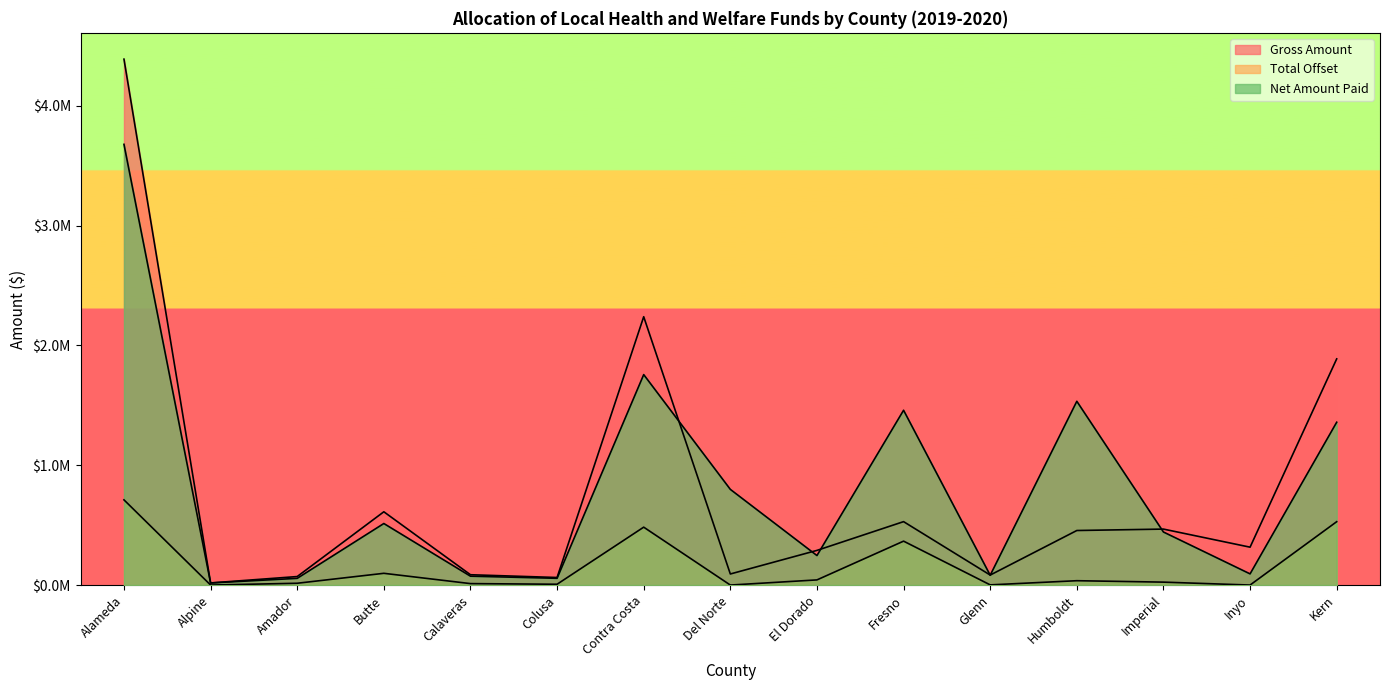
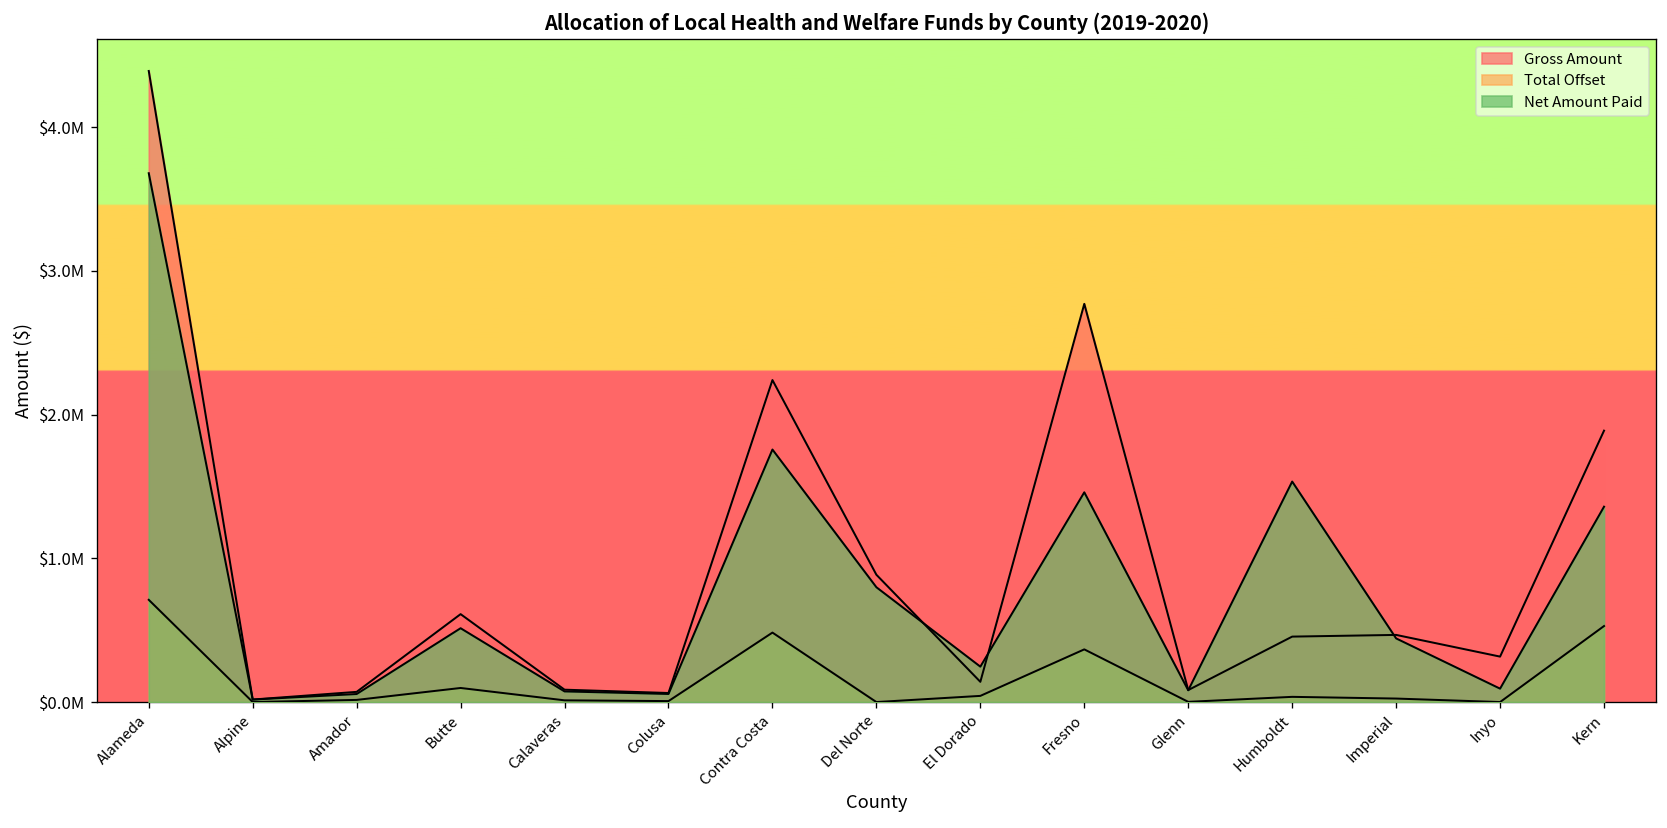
  {
    "Gross Amount": {
      "Alameda": "$4390000",
      "Butte": "$610000",
      "Contra Costa": "$2240000",
-     "Del Norte": "$90000",
-     "El Dorado": "$290000",
-     "Fresno": "$530000",
+     "Del Norte": "$890000",
+     "El Dorado": "$140000",
+     "Fresno": "$2770000",
      "Humboldt": "$460000",
      "Imperial": "$470000",
      "Inyo": "$320000",
      "Kern": "$1890000"
    },
    "Total Offset": {
      "Alameda": "$710000",
      "Amador": "$10000",
      "Butte": "$100000",
      "Calaveras": "$10000",
      "Colusa": "$10000",
      "Contra Costa": "$480000",
      "Del Norte": "$0",
      "El Dorado": "$40000",
      "Fresno": "$370000",
      "Glenn": "$0",
      "Humboldt": "$40000",
      "Imperial": "$20000",
      "Inyo": "$0",
      "Kern": "$530000"
    },
    "Net Amount Paid": {
      "Alameda": "$3680000",
      "Butte": "$510000",
      "Contra Costa": "$1760000",
      "Del Norte": "$800000",
      "El Dorado": "$250000",
      "Fresno": "$1460000",
      "Humboldt": "$1530000",
      "Imperial": "$440000",
      "Inyo": "$90000",
      "Kern": "$1360000"
    }
  }
